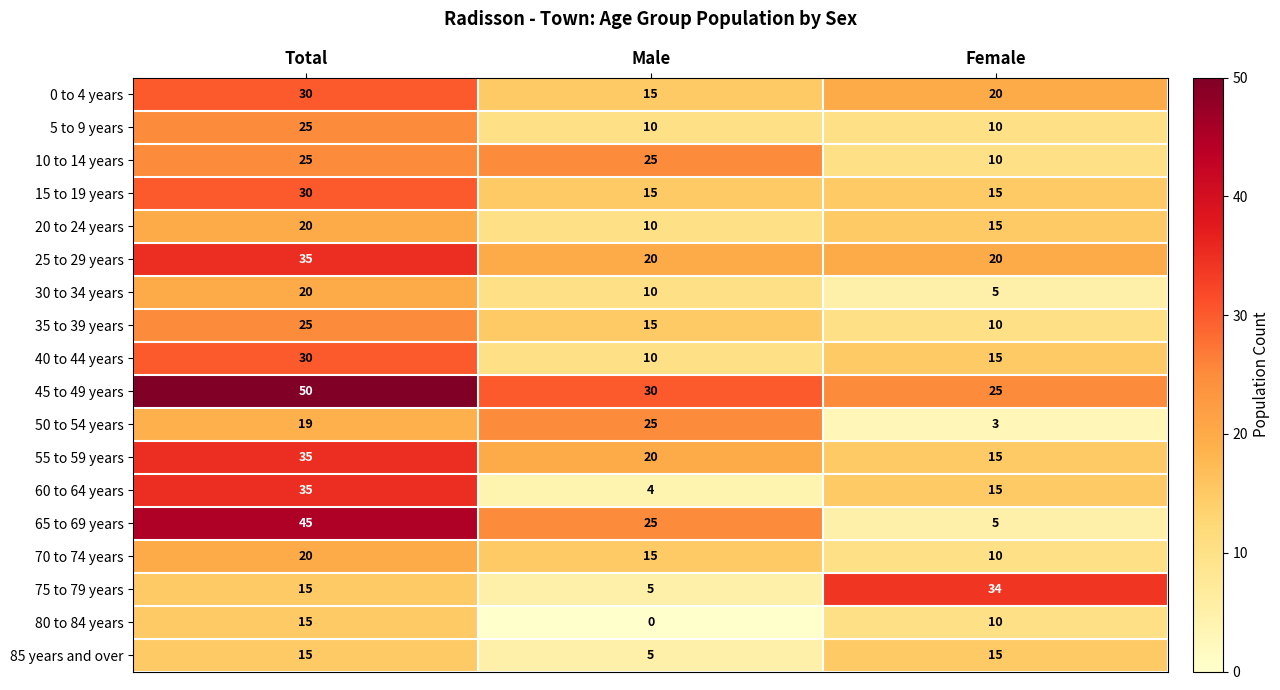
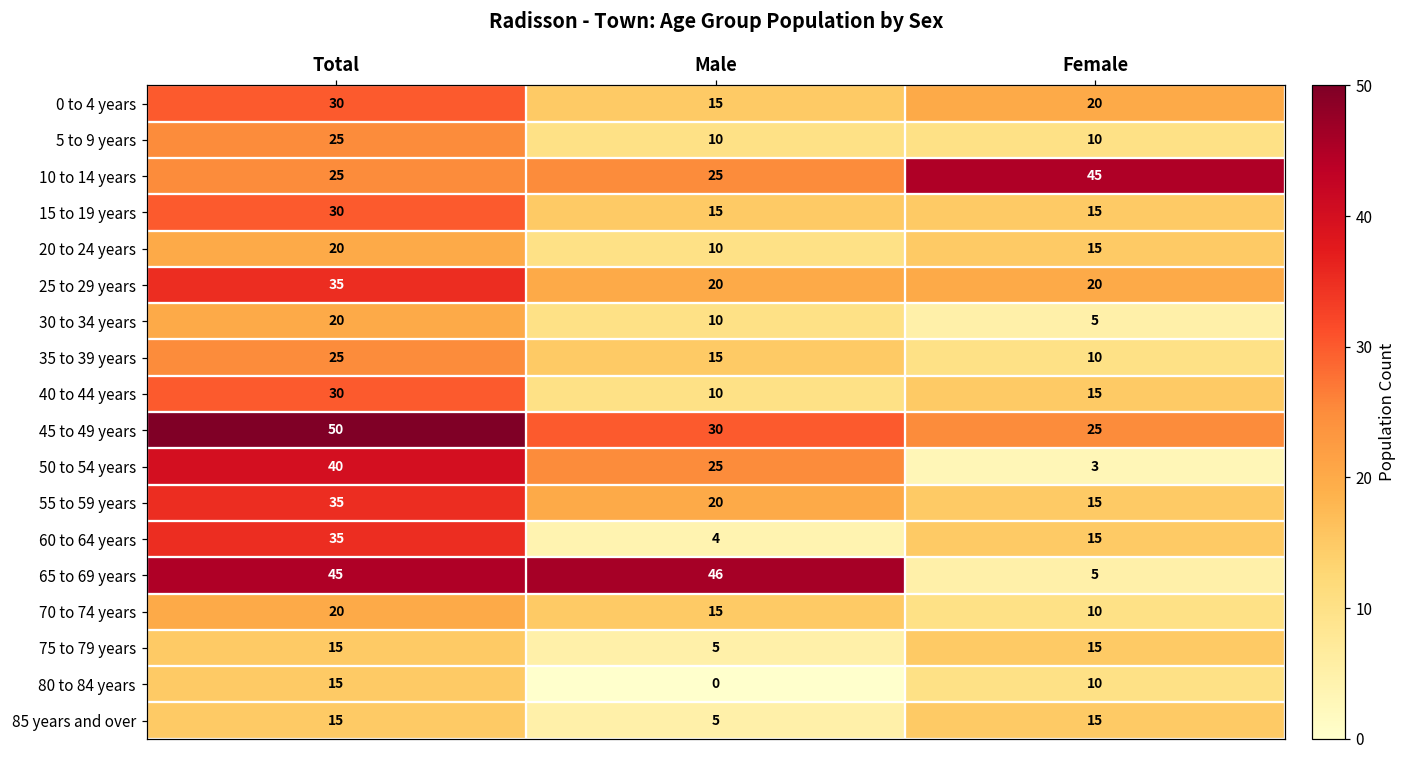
  {
    "0 to 4 years": {
      "Total": 30,
      "Male": 15,
      "Female": 20
    },
    "5 to 9 years": {
      "Total": 25,
      "Male": 10,
      "Female": 10
    },
    "10 to 14 years": {
      "Total": 25,
      "Male": 25,
-     "Female": 10
+     "Female": 45
    },
    "15 to 19 years": {
      "Total": 30,
      "Male": 15,
      "Female": 15
    },
    "20 to 24 years": {
      "Total": 20,
      "Male": 10,
      "Female": 15
    },
    "25 to 29 years": {
      "Total": 35,
      "Male": 20,
      "Female": 20
    },
    "30 to 34 years": {
      "Total": 20,
      "Male": 10,
      "Female": 5
    },
    "35 to 39 years": {
      "Total": 25,
      "Male": 15,
      "Female": 10
    },
    "40 to 44 years": {
      "Total": 30,
      "Male": 10,
      "Female": 15
    },
    "45 to 49 years": {
      "Total": 50,
      "Male": 30,
      "Female": 25
    },
    "50 to 54 years": {
-     "Total": 19,
+     "Total": 40,
      "Male": 25,
      "Female": 3
    },
    "55 to 59 years": {
      "Total": 35,
      "Male": 20,
      "Female": 15
    },
    "60 to 64 years": {
      "Total": 35,
      "Male": 4,
      "Female": 15
    },
    "65 to 69 years": {
      "Total": 45,
-     "Male": 25,
+     "Male": 46,
      "Female": 5
    },
    "70 to 74 years": {
      "Total": 20,
      "Male": 15,
      "Female": 10
    },
    "75 to 79 years": {
      "Total": 15,
      "Male": 5,
-     "Female": 34
+     "Female": 15
    },
    "80 to 84 years": {
      "Total": 15,
      "Male": 0,
      "Female": 10
    },
    "85 years and over": {
      "Total": 15,
      "Male": 5,
      "Female": 15
    }
  }
